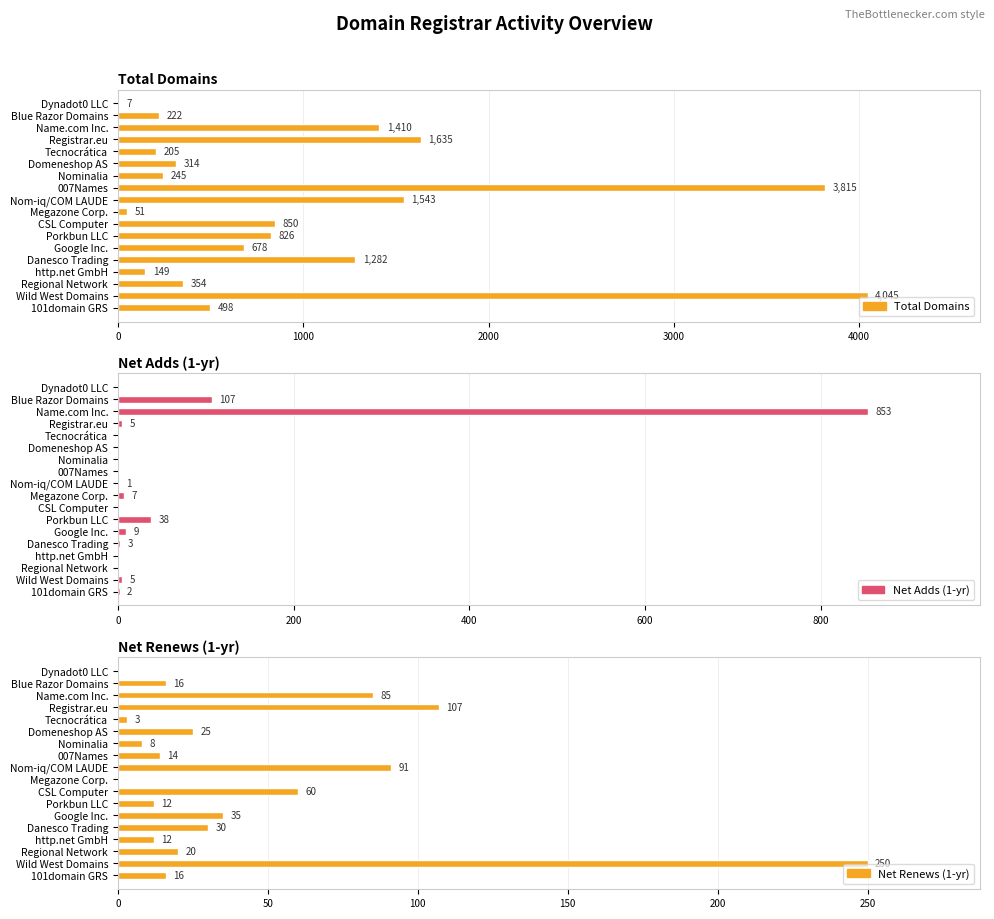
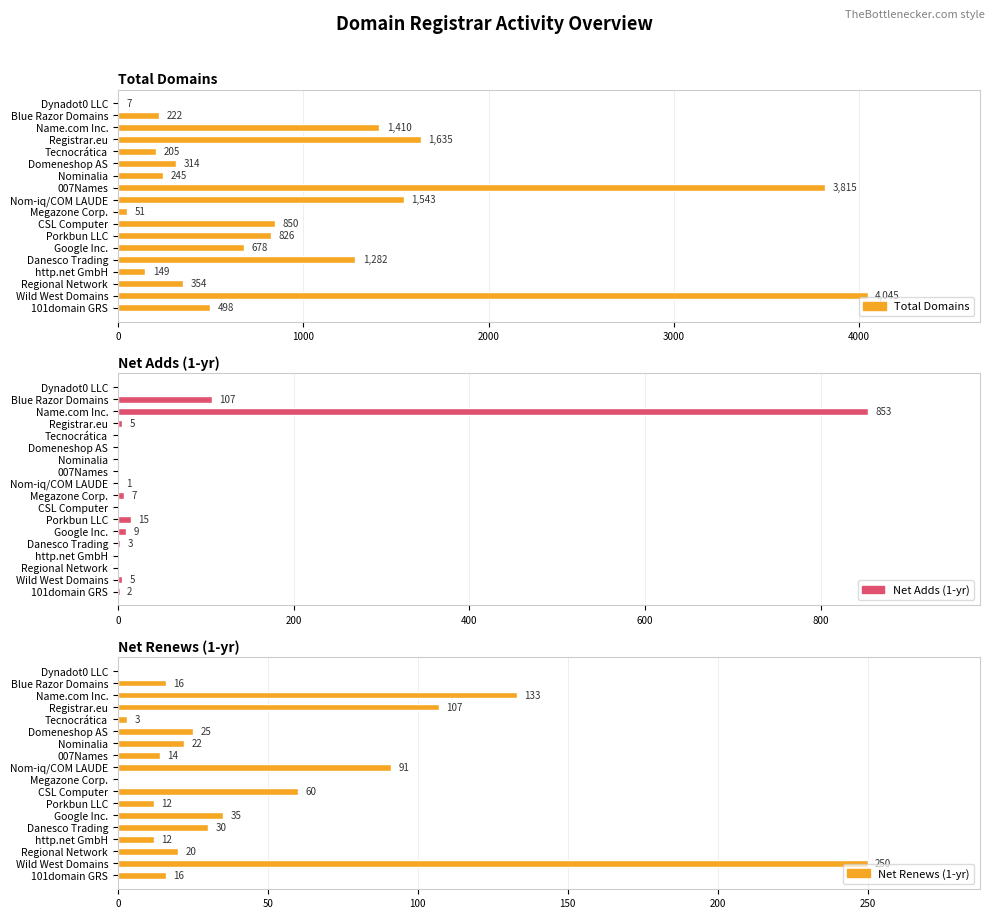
  {
    "Total Domains": {
      "Dynadot0 LLC": "7",
      "Blue Razor Domains": "222",
      "Name.com Inc.": "1,410",
      "Registrar.eu": "1,635",
      "Tecnocrática": "205",
      "Domeneshop AS": "314",
      "Nominalia": "245",
      "007Names": "3,815",
      "Nom-iq/COM LAUDE": "1,543",
      "Megazone Corp.": "51",
      "CSL Computer": "850",
      "Porkbun LLC": "826",
      "Google Inc.": "678",
      "Danesco Trading": "1,282",
      "http.net GmbH": "149",
      "Regional Network": "354",
      "101domain GRS": "498"
    },
    "Net Adds (1-yr)": {
      "Blue Razor Domains": "107",
      "Name.com Inc.": "853",
      "Registrar.eu": "5",
      "Nom-iq/COM LAUDE": "1",
      "Megazone Corp.": "7",
-     "Porkbun LLC": "38",
+     "Porkbun LLC": "15",
      "Google Inc.": "9",
      "Danesco Trading": "3",
      "Wild West Domains": "5",
      "101domain GRS": "2"
    },
    "Net Renews (1-yr)": {
      "Blue Razor Domains": "16",
-     "Name.com Inc.": "85",
+     "Name.com Inc.": "133",
      "Registrar.eu": "107",
      "Tecnocrática": "3",
      "Domeneshop AS": "25",
-     "Nominalia": "8",
+     "Nominalia": "22",
      "007Names": "14",
      "Nom-iq/COM LAUDE": "91",
      "CSL Computer": "60",
      "Porkbun LLC": "12",
      "Google Inc.": "35",
      "Danesco Trading": "30",
      "http.net GmbH": "12",
      "Regional Network": "20",
      "101domain GRS": "16"
    }
  }
